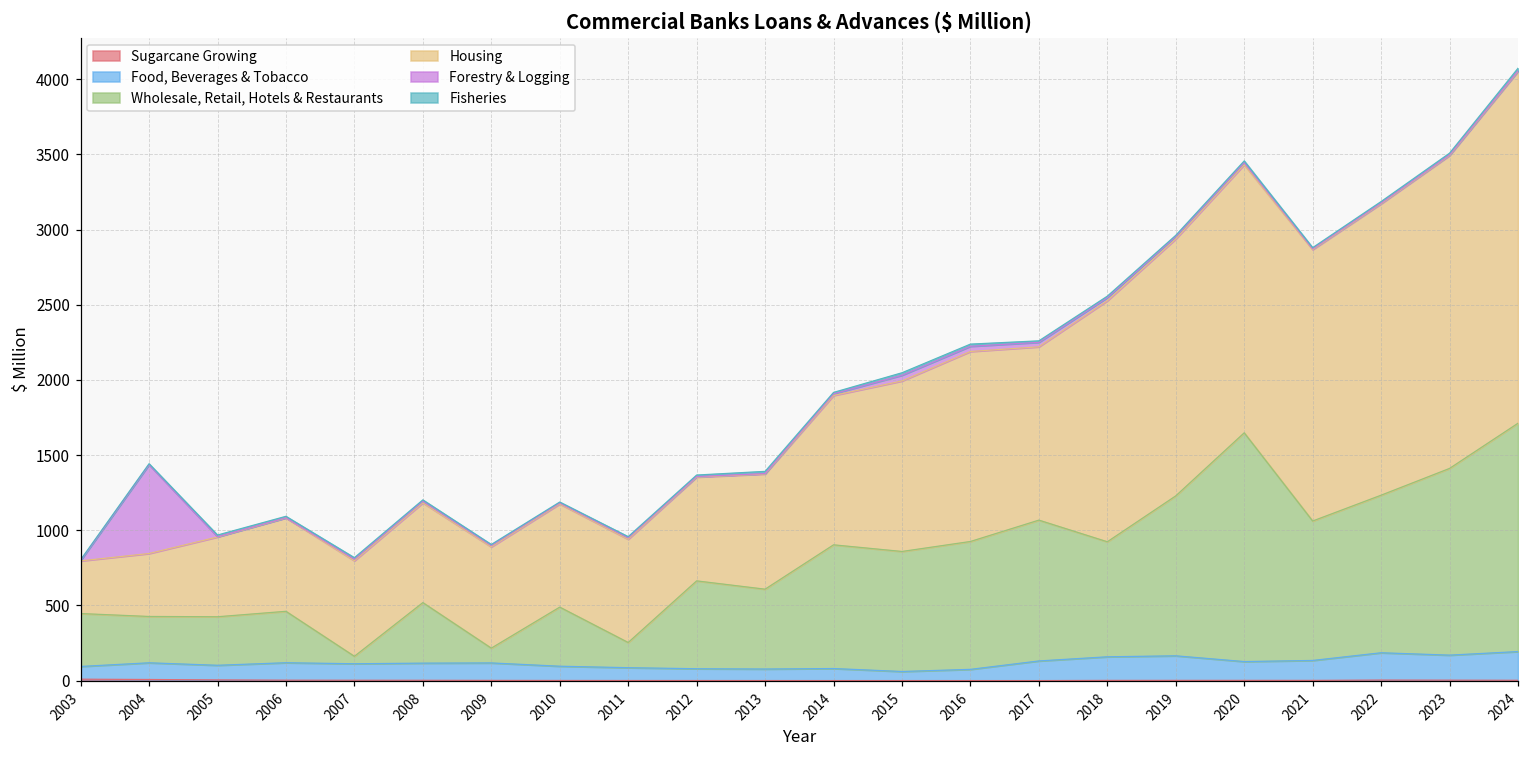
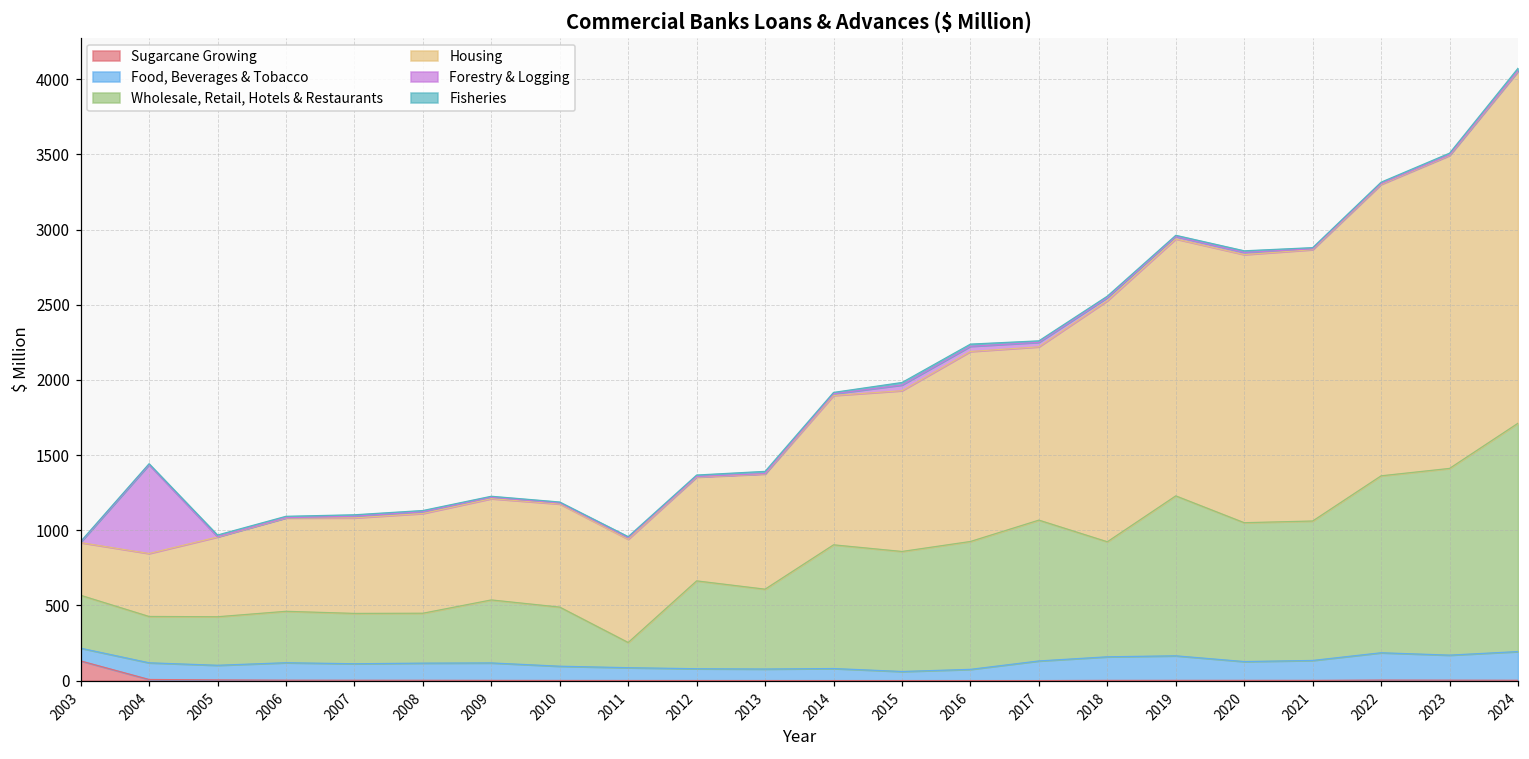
  {
    "Sugarcane Growing": {
-     "2003": 10,
+     "2003": 130,
      "2004": 10,
      "2005": 0,
      "2006": 0,
      "2007": 0,
      "2008": 0,
      "2009": 0,
      "2010": 0,
      "2011": 0,
      "2012": 0,
      "2013": 0,
      "2014": 0,
      "2015": 0,
      "2016": 0,
      "2017": 0,
      "2018": 0,
      "2019": 0,
      "2020": 0,
      "2021": 0,
      "2022": 0,
      "2023": 0,
      "2024": 0
    },
    "Wholesale, Retail, Hotels & Restaurants": {
      "2003": 350,
      "2004": 310,
      "2005": 320,
      "2006": 340,
-     "2007": 50,
-     "2008": 400,
-     "2009": 100,
+     "2007": 330,
+     "2008": 330,
+     "2009": 420,
      "2010": 390,
      "2011": 170,
      "2012": 580,
      "2013": 530,
      "2014": 820,
      "2015": 800,
      "2016": 850,
      "2017": 940,
      "2018": 770,
      "2019": 1060,
-     "2020": 1520,
+     "2020": 920,
      "2021": 930,
-     "2022": 1050,
+     "2022": 1180,
      "2023": 1240,
      "2024": 1520
    },
    "Housing": {
      "2004": 420,
-     "2015": 1130,
+     "2015": 1070,
      "2016": 1260,
      "2017": 1150,
      "2018": 1600
    }
  }
